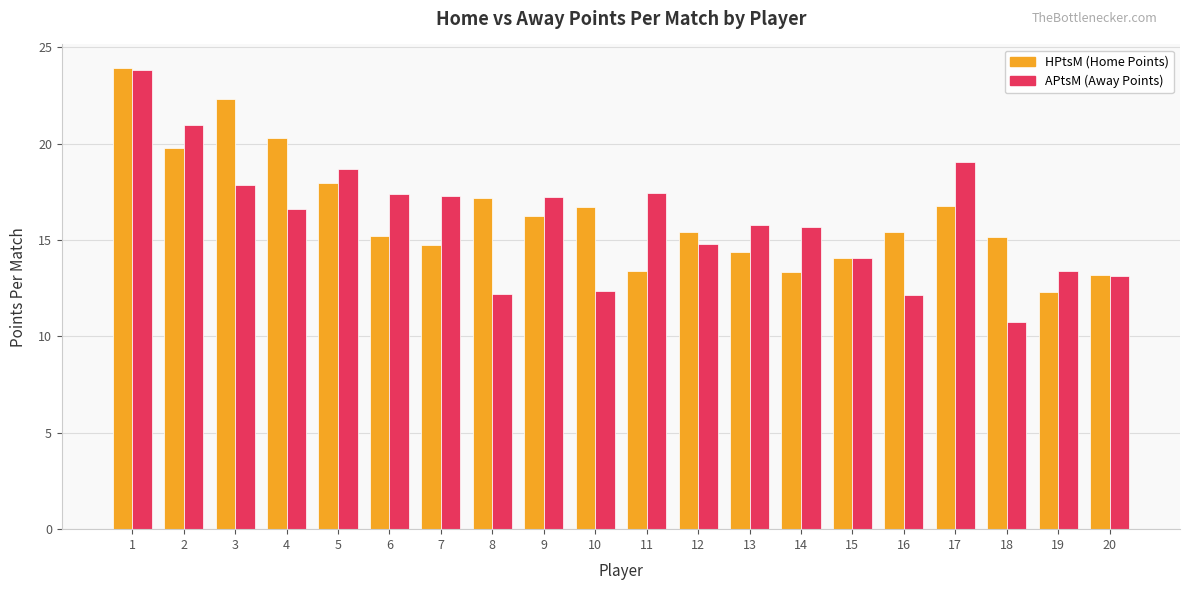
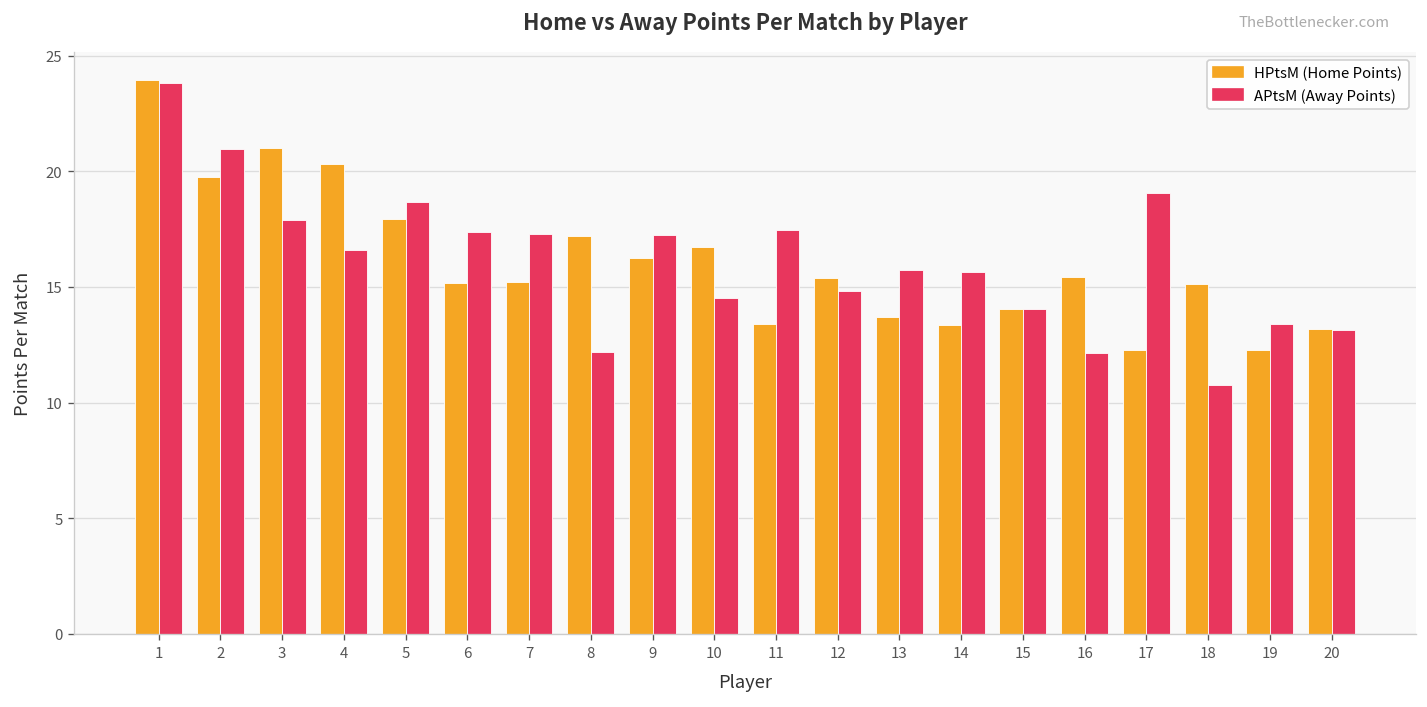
  {
    "HPtsM (Home Points)": {
      "1": 23.9,
      "2": 19.8,
-     "3": 22.3,
+     "3": 21.0,
      "4": 20.3,
      "5": 17.9,
      "6": 15.2,
-     "7": 14.7,
+     "7": 15.2,
      "8": 17.2,
      "9": 16.2,
      "10": 16.7,
      "11": 13.4,
      "12": 15.4,
-     "13": 14.4,
+     "13": 13.7,
      "14": 13.4,
      "15": 14.1,
      "16": 15.4,
-     "17": 16.7,
+     "17": 12.3,
      "18": 15.1,
      "19": 12.3,
      "20": 13.2
    },
    "APtsM (Away Points)": {
      "1": 23.8,
      "2": 21.0,
      "3": 17.9,
      "4": 16.6,
      "5": 18.7,
      "6": 17.4,
      "7": 17.3,
      "8": 12.2,
      "9": 17.2,
-     "10": 12.3,
+     "10": 14.5,
      "11": 17.4,
      "12": 14.8,
      "13": 15.8,
      "14": 15.7,
      "15": 14.1,
      "16": 12.1,
      "17": 19.1,
      "18": 10.8,
      "19": 13.4,
      "20": 13.1
    }
  }
